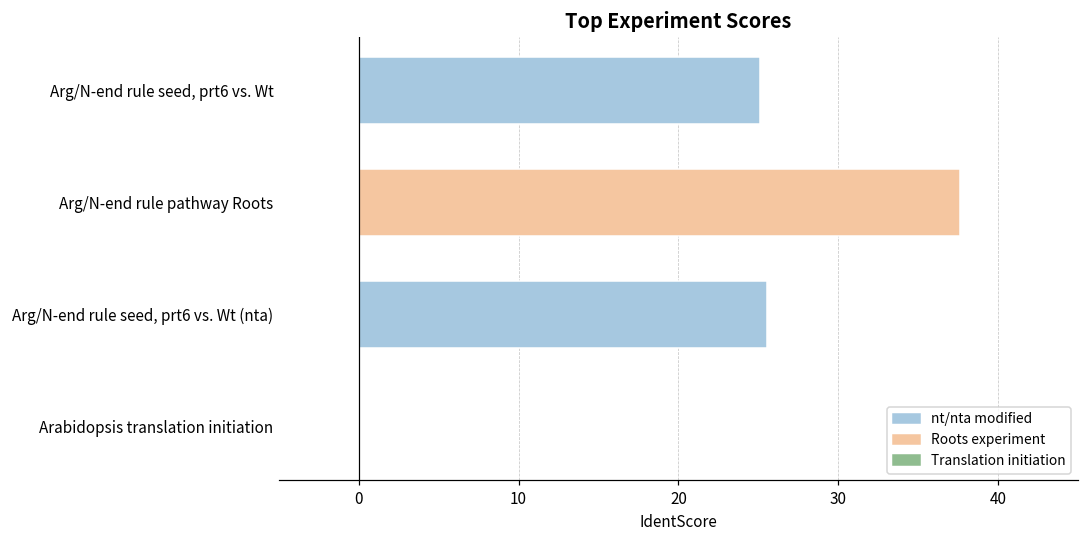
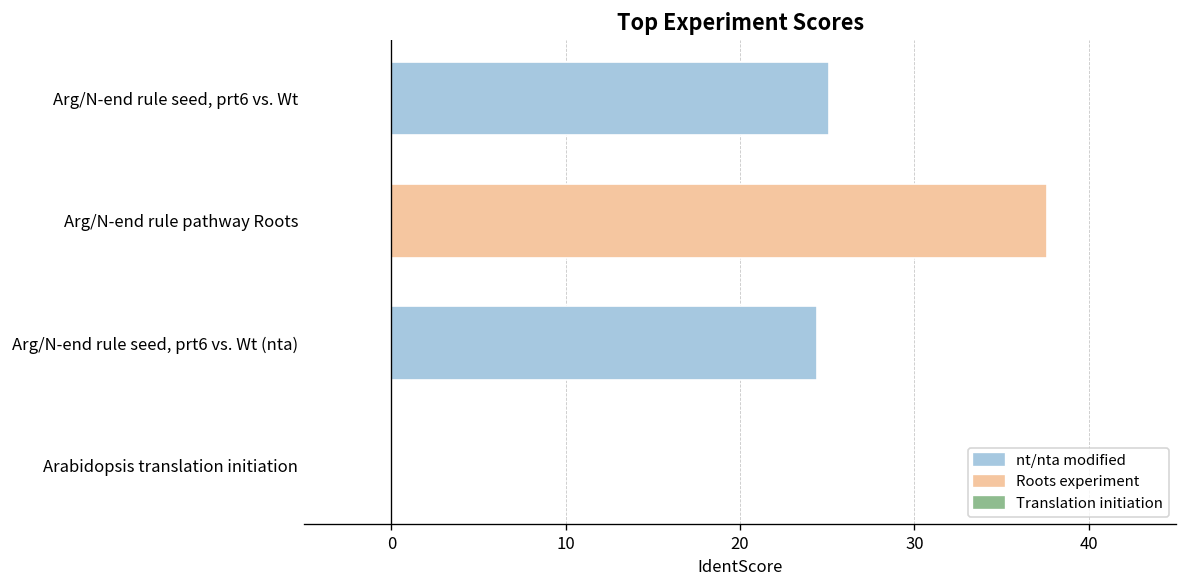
  {
    "Arg/N-end rule seed, prt6 vs. Wt": 25.1,
    "Arg/N-end rule pathway Roots": 37.6,
-   "Arg/N-end rule seed, prt6 vs. Wt (nta)": 25.6,
+   "Arg/N-end rule seed, prt6 vs. Wt (nta)": 24.4,
    "Arabidopsis translation initiation": 0.0
  }
